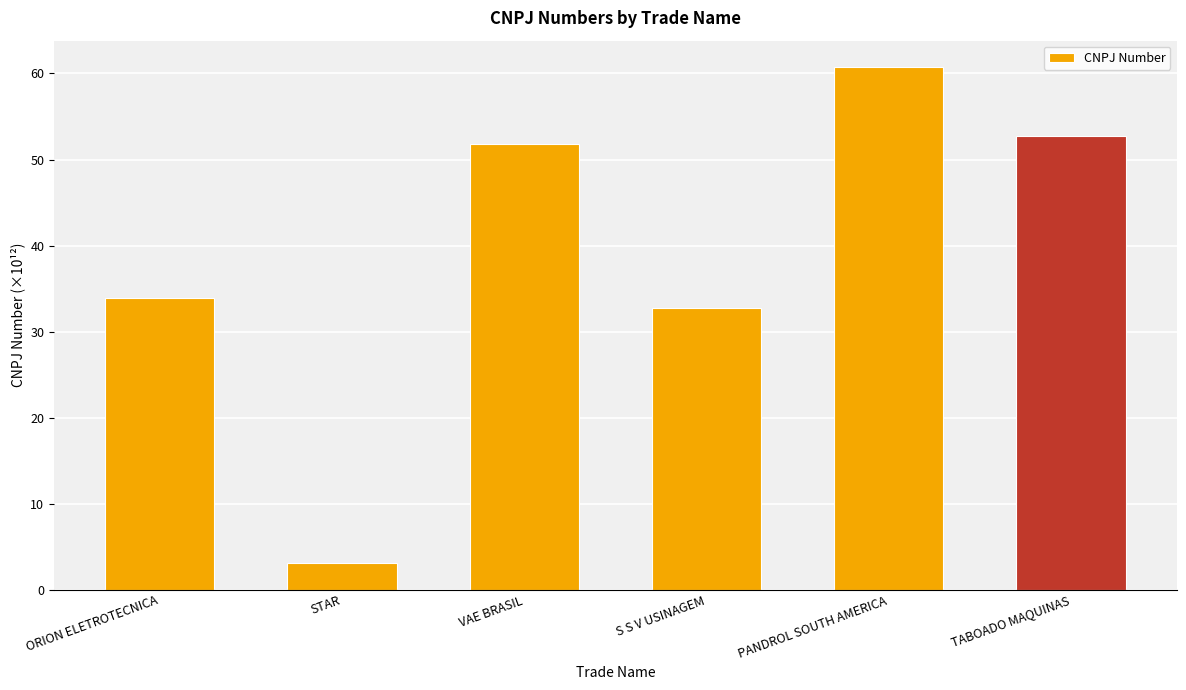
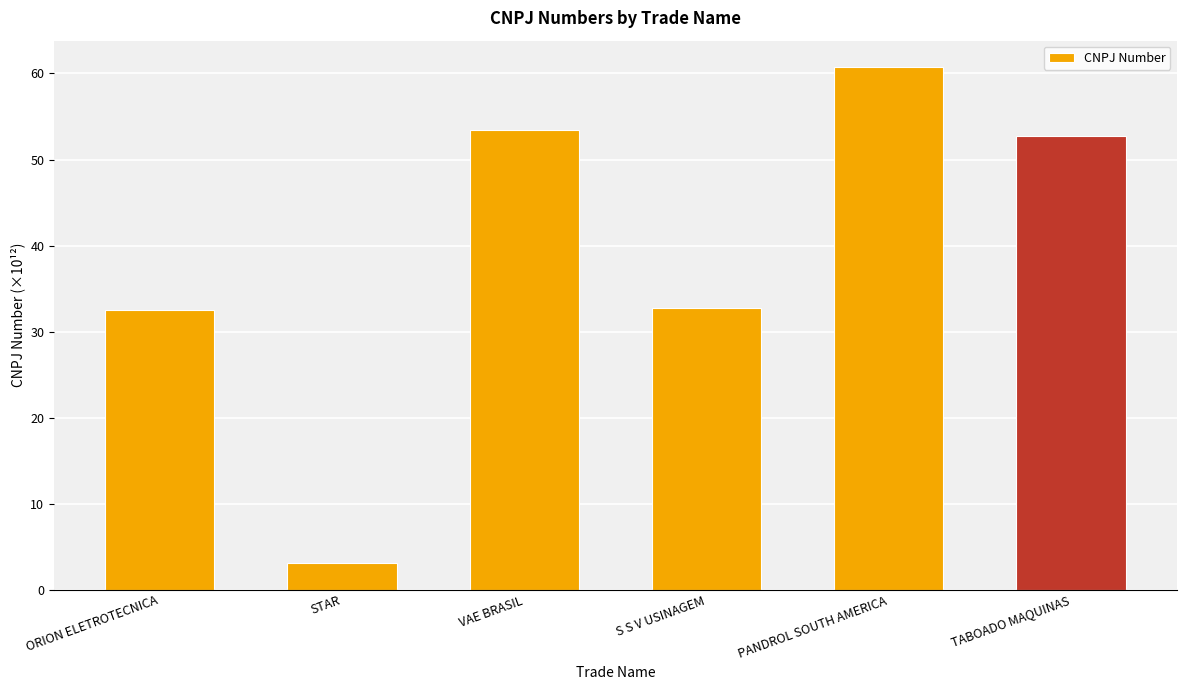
  {
-   "ORION ELETROTECNICA": 34,
+   "ORION ELETROTECNICA": 32,
    "STAR": 3,
-   "VAE BRASIL": 52,
+   "VAE BRASIL": 53,
    "S S V USINAGEM": 33,
    "PANDROL SOUTH AMERICA": 61,
    "TABOADO MAQUINAS": 53
  }
